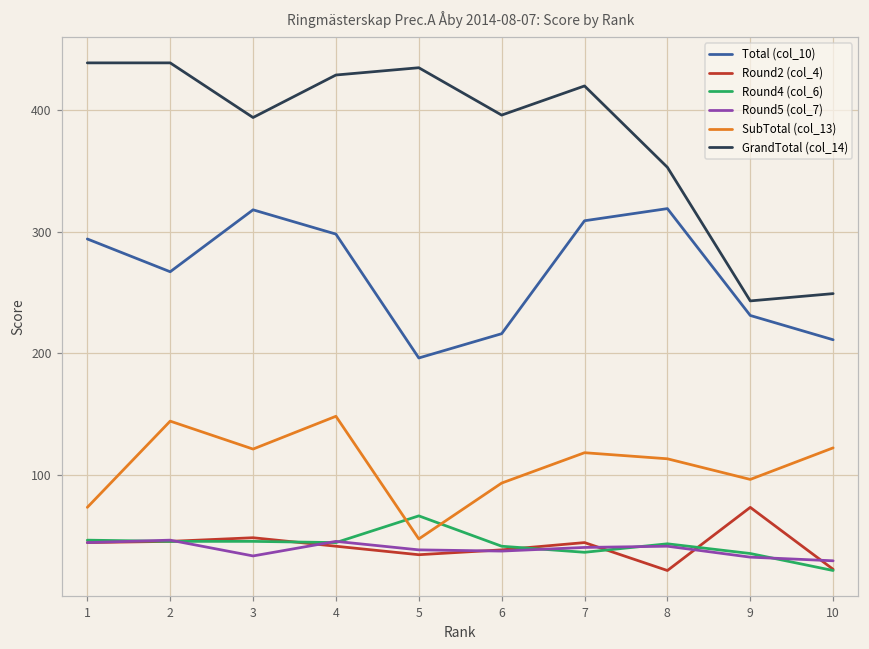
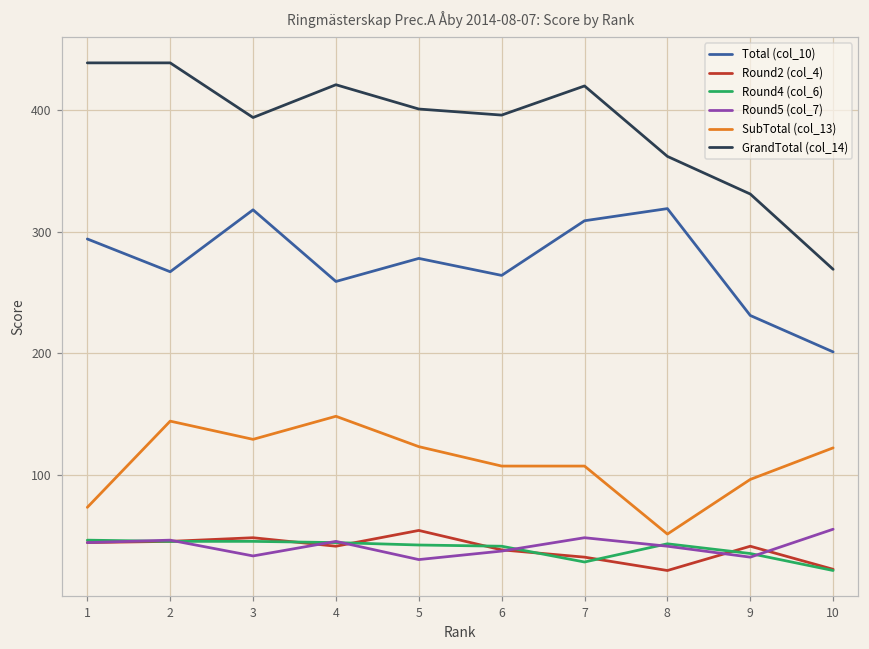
  {
    "Total (col_10)": {
      "1": 294,
      "2": 267,
      "3": 318,
-     "4": 298,
-     "5": 196,
-     "6": 216,
+     "4": 259,
+     "5": 278,
+     "6": 264,
      "7": 309,
      "8": 319,
      "9": 231,
-     "10": 211
+     "10": 201
    },
    "Round2 (col_4)": {
      "3": 48,
      "4": 41,
-     "5": 34,
-     "7": 44,
+     "5": 54,
+     "7": 32,
      "8": 21,
-     "9": 73
+     "9": 41
    },
    "Round4 (col_6)": {
      "3": 45,
-     "5": 66,
+     "5": 42,
      "6": 41,
-     "7": 36,
+     "7": 28,
      "9": 35
    },
    "Round5 (col_7)": {
      "3": 33,
-     "5": 38,
-     "7": 40,
+     "5": 30,
+     "7": 48,
      "9": 32,
-     "10": 29
+     "10": 55
    },
    "SubTotal (col_13)": {
      "1": 73,
      "2": 144,
-     "3": 121,
+     "3": 129,
      "4": 148,
-     "5": 47,
-     "6": 93,
-     "7": 118,
-     "8": 113,
+     "5": 123,
+     "6": 107,
+     "7": 107,
+     "8": 51,
      "9": 96,
      "10": 122
    },
    "GrandTotal (col_14)": {
      "1": 439,
      "2": 439,
      "3": 394,
-     "4": 429,
-     "5": 435,
+     "4": 421,
+     "5": 401,
      "6": 396,
      "7": 420,
-     "8": 353,
-     "9": 243,
-     "10": 249
+     "8": 362,
+     "9": 331,
+     "10": 269
    }
  }
